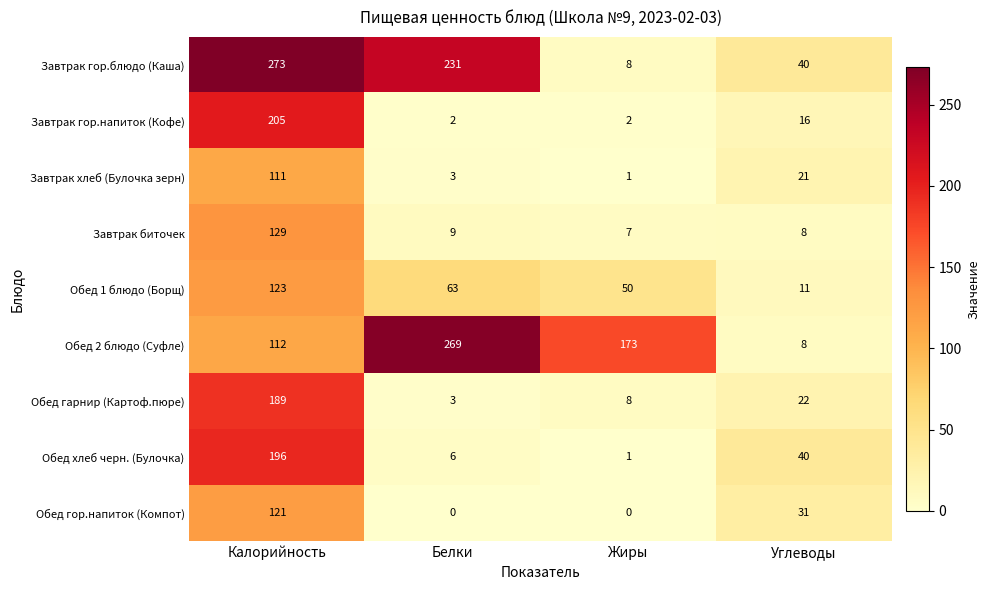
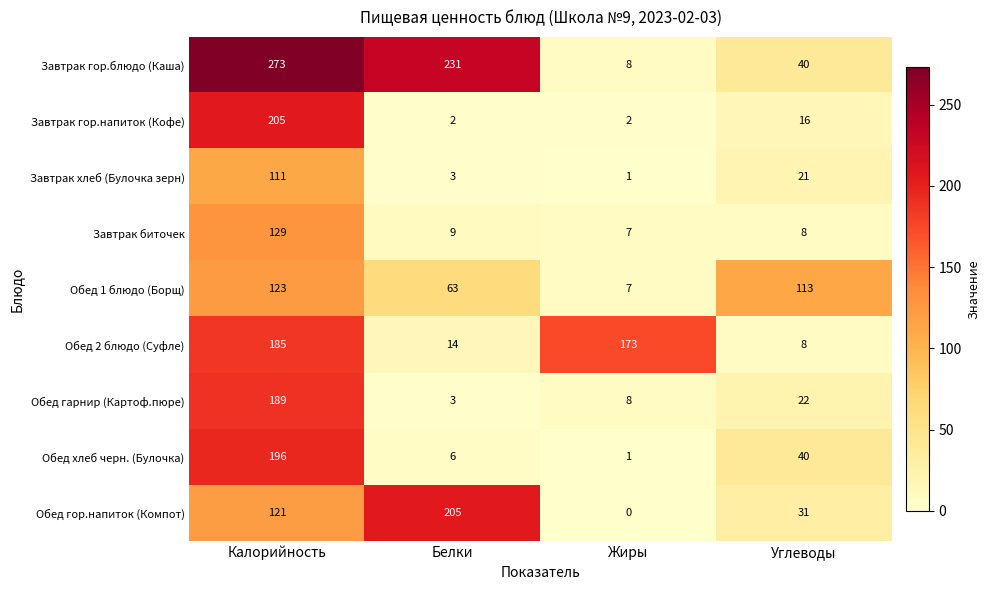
  {
    "Завтрак гор.блюдо (Каша)": {
      "Калорийность": 273,
      "Белки": 231,
      "Жиры": 8,
      "Углеводы": 40
    },
    "Завтрак гор.напиток (Кофе)": {
      "Калорийность": 205,
      "Белки": 2,
      "Жиры": 2,
      "Углеводы": 16
    },
    "Завтрак хлеб (Булочка зерн)": {
      "Калорийность": 111,
      "Белки": 3,
      "Жиры": 1,
      "Углеводы": 21
    },
    "Завтрак биточек": {
      "Калорийность": 129,
      "Белки": 9,
      "Жиры": 7,
      "Углеводы": 8
    },
    "Обед 1 блюдо (Борщ)": {
      "Калорийность": 123,
      "Белки": 63,
-     "Жиры": 50,
-     "Углеводы": 11
+     "Жиры": 7,
+     "Углеводы": 113
    },
    "Обед 2 блюдо (Суфле)": {
-     "Калорийность": 112,
-     "Белки": 269,
+     "Калорийность": 185,
+     "Белки": 14,
      "Жиры": 173,
      "Углеводы": 8
    },
    "Обед гарнир (Картоф.пюре)": {
      "Калорийность": 189,
      "Белки": 3,
      "Жиры": 8,
      "Углеводы": 22
    },
    "Обед хлеб черн. (Булочка)": {
      "Калорийность": 196,
      "Белки": 6,
      "Жиры": 1,
      "Углеводы": 40
    },
    "Обед гор.напиток (Компот)": {
      "Калорийность": 121,
-     "Белки": 0,
+     "Белки": 205,
      "Жиры": 0,
      "Углеводы": 31
    }
  }
